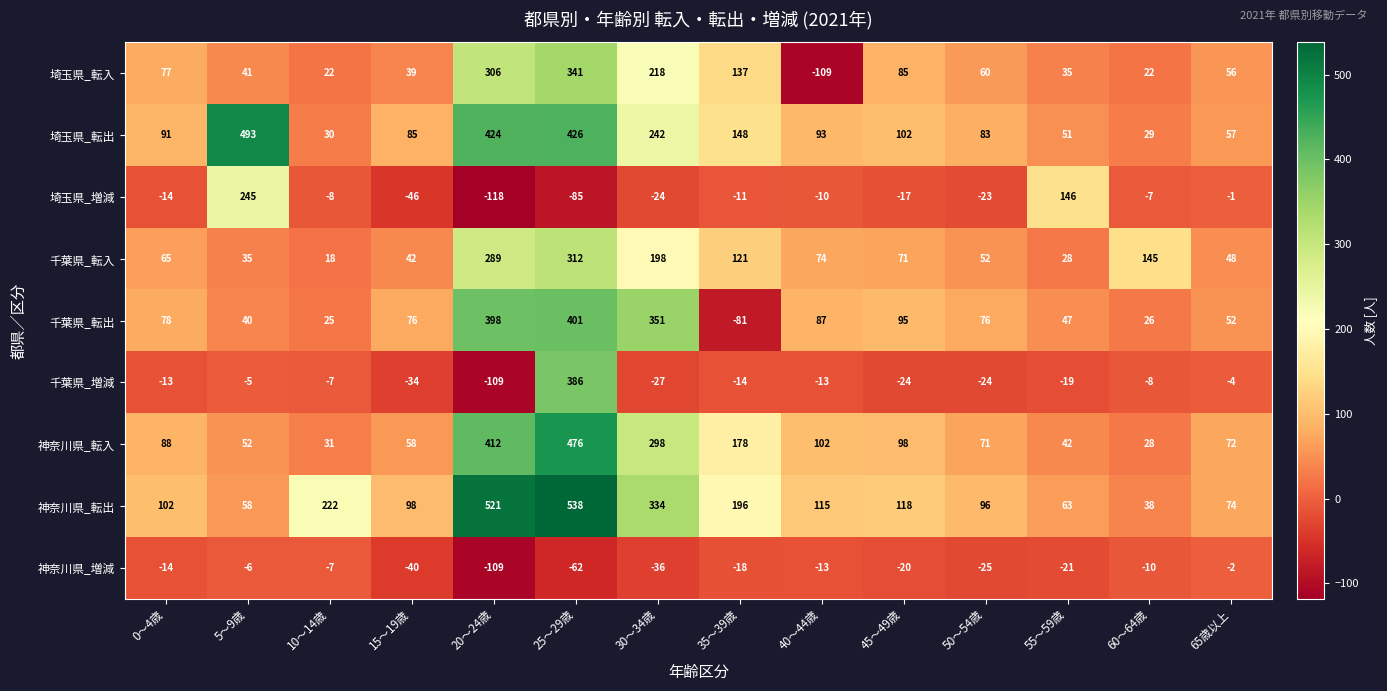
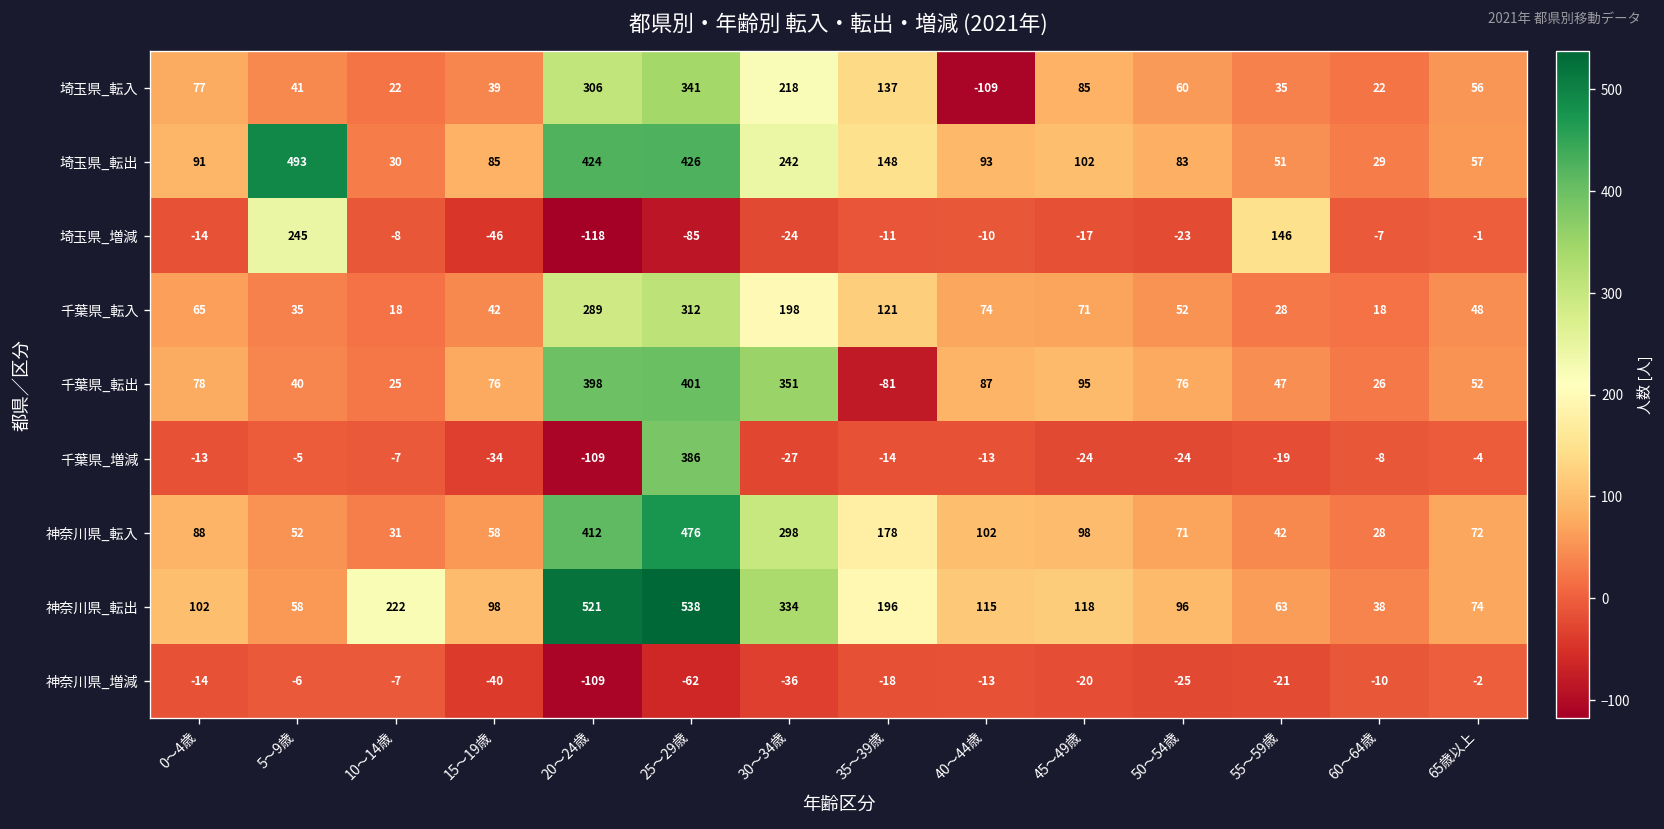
  {
    "埼玉県_転入": {
      "0～4歳": 77,
      "5～9歳": 41,
      "10～14歳": 22,
      "15～19歳": 39,
      "20～24歳": 306,
      "25～29歳": 341,
      "30～34歳": 218,
      "35～39歳": 137,
      "40～44歳": -109,
      "45～49歳": 85,
      "50～54歳": 60,
      "55～59歳": 35,
      "60～64歳": 22,
      "65歳以上": 56
    },
    "埼玉県_転出": {
      "0～4歳": 91,
      "5～9歳": 493,
      "10～14歳": 30,
      "15～19歳": 85,
      "20～24歳": 424,
      "25～29歳": 426,
      "30～34歳": 242,
      "35～39歳": 148,
      "40～44歳": 93,
      "45～49歳": 102,
      "50～54歳": 83,
      "55～59歳": 51,
      "60～64歳": 29,
      "65歳以上": 57
    },
    "埼玉県_増減": {
      "0～4歳": -14,
      "5～9歳": 245,
      "10～14歳": -8,
      "15～19歳": -46,
      "20～24歳": -118,
      "25～29歳": -85,
      "30～34歳": -24,
      "35～39歳": -11,
      "40～44歳": -10,
      "45～49歳": -17,
      "50～54歳": -23,
      "55～59歳": 146,
      "60～64歳": -7,
      "65歳以上": -1
    },
    "千葉県_転入": {
      "0～4歳": 65,
      "5～9歳": 35,
      "10～14歳": 18,
      "15～19歳": 42,
      "20～24歳": 289,
      "25～29歳": 312,
      "30～34歳": 198,
      "35～39歳": 121,
      "40～44歳": 74,
      "45～49歳": 71,
      "50～54歳": 52,
      "55～59歳": 28,
-     "60～64歳": 145,
+     "60～64歳": 18,
      "65歳以上": 48
    },
    "千葉県_転出": {
      "0～4歳": 78,
      "5～9歳": 40,
      "10～14歳": 25,
      "15～19歳": 76,
      "20～24歳": 398,
      "25～29歳": 401,
      "30～34歳": 351,
      "35～39歳": -81,
      "40～44歳": 87,
      "45～49歳": 95,
      "50～54歳": 76,
      "55～59歳": 47,
      "60～64歳": 26,
      "65歳以上": 52
    },
    "千葉県_増減": {
      "0～4歳": -13,
      "5～9歳": -5,
      "10～14歳": -7,
      "15～19歳": -34,
      "20～24歳": -109,
      "25～29歳": 386,
      "30～34歳": -27,
      "35～39歳": -14,
      "40～44歳": -13,
      "45～49歳": -24,
      "50～54歳": -24,
      "55～59歳": -19,
      "60～64歳": -8,
      "65歳以上": -4
    },
    "神奈川県_転入": {
      "0～4歳": 88,
      "5～9歳": 52,
      "10～14歳": 31,
      "15～19歳": 58,
      "20～24歳": 412,
      "25～29歳": 476,
      "30～34歳": 298,
      "35～39歳": 178,
      "40～44歳": 102,
      "45～49歳": 98,
      "50～54歳": 71,
      "55～59歳": 42,
      "60～64歳": 28,
      "65歳以上": 72
    },
    "神奈川県_転出": {
      "0～4歳": 102,
      "5～9歳": 58,
      "10～14歳": 222,
      "15～19歳": 98,
      "20～24歳": 521,
      "25～29歳": 538,
      "30～34歳": 334,
      "35～39歳": 196,
      "40～44歳": 115,
      "45～49歳": 118,
      "50～54歳": 96,
      "55～59歳": 63,
      "60～64歳": 38,
      "65歳以上": 74
    },
    "神奈川県_増減": {
      "0～4歳": -14,
      "5～9歳": -6,
      "10～14歳": -7,
      "15～19歳": -40,
      "20～24歳": -109,
      "25～29歳": -62,
      "30～34歳": -36,
      "35～39歳": -18,
      "40～44歳": -13,
      "45～49歳": -20,
      "50～54歳": -25,
      "55～59歳": -21,
      "60～64歳": -10,
      "65歳以上": -2
    }
  }
